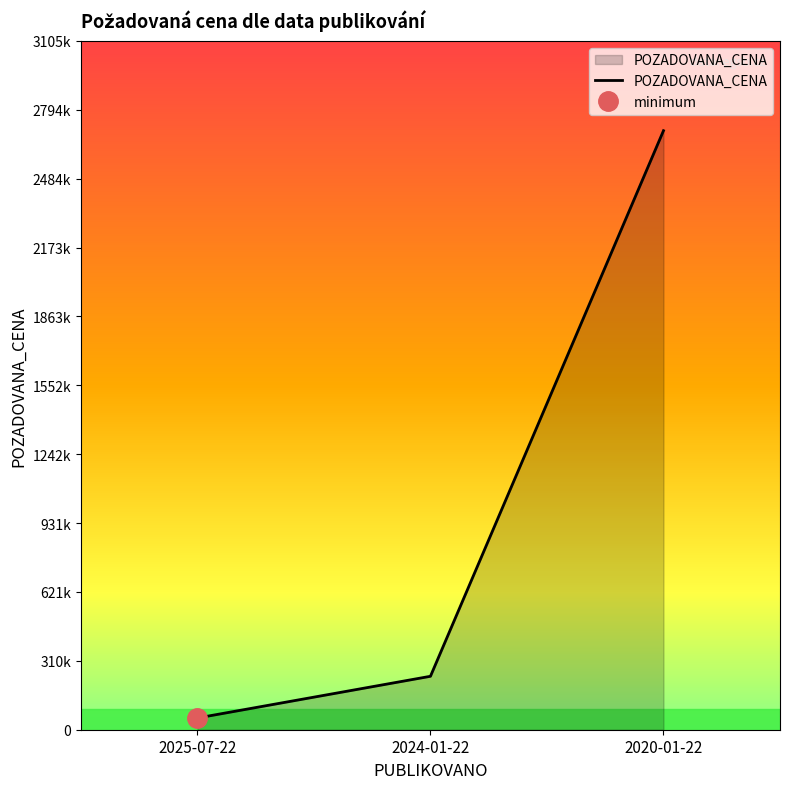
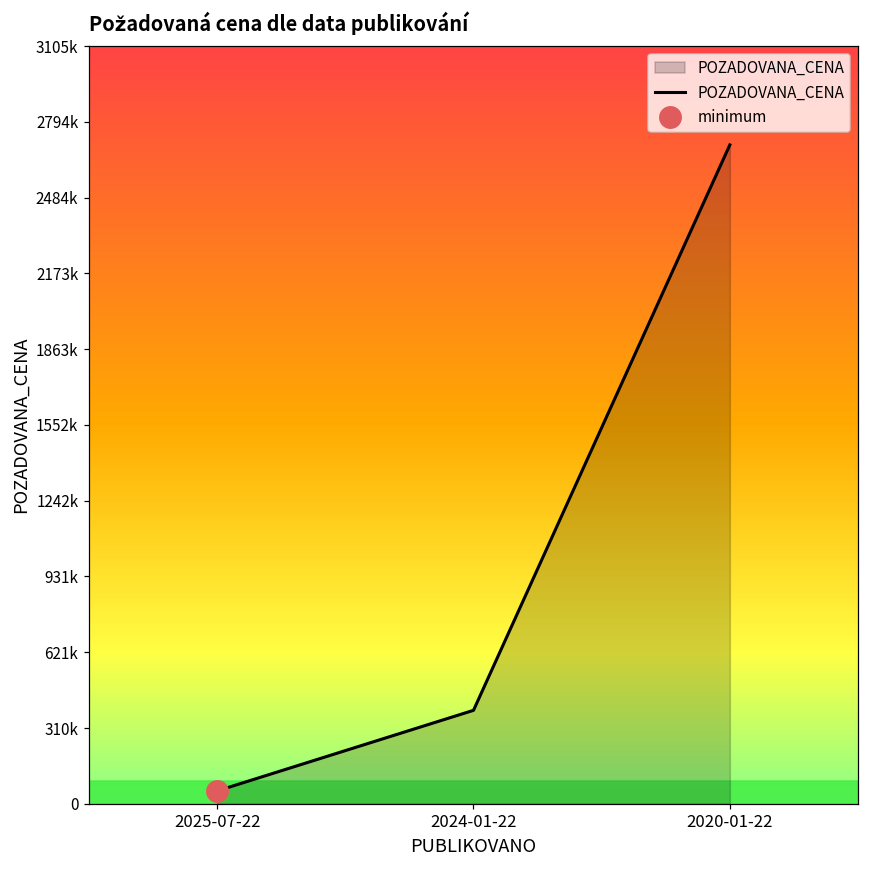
  {
    "POZADOVANA_CENA": {
-     "2024-01-22": 240000,
+     "2024-01-22": 380000,
      "2020-01-22": 2700000
    }
  }
